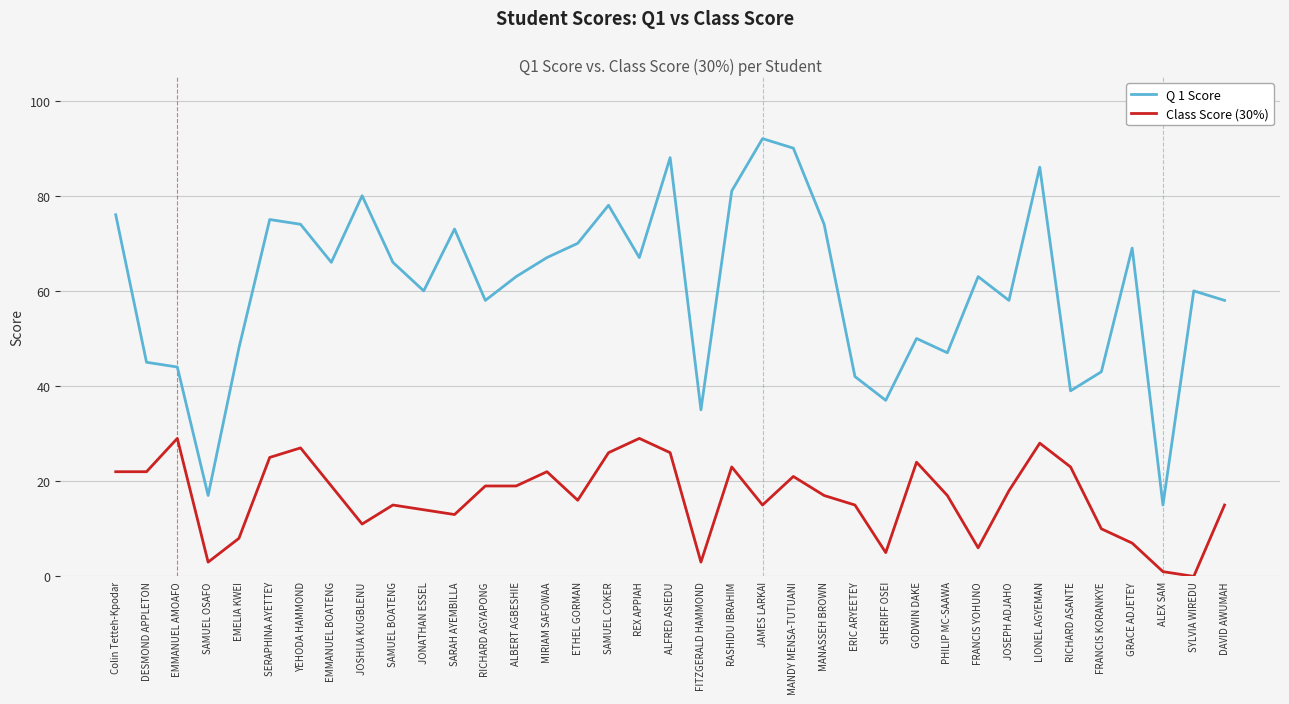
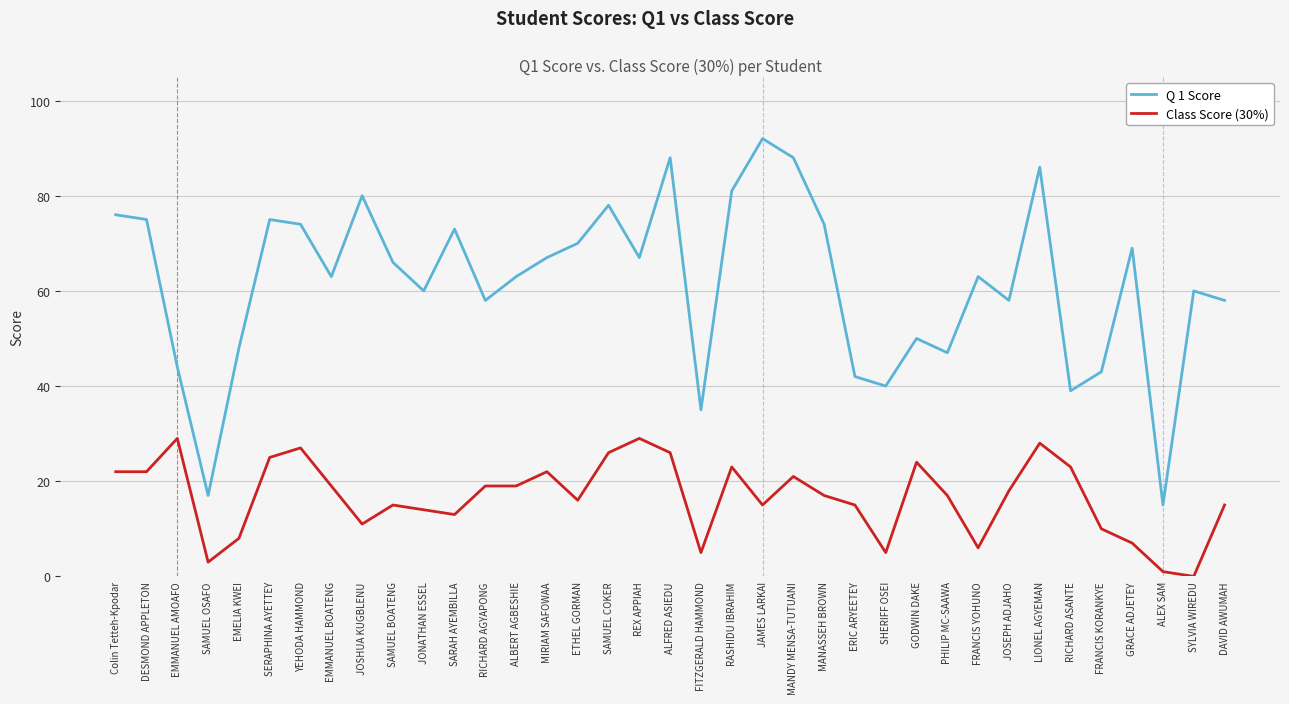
  {
    "Q 1 Score": {
      "Colin Tetteh-Kpodar": 76,
-     "DESMOND APPLETON": 45,
+     "DESMOND APPLETON": 75,
      "EMMANUEL AMOAFO": 44,
      "SAMUEL OSAFO": 17,
      "EMELIA KWEI": 48,
      "SERAPHINA AYETTEY": 75,
      "YEHODA HAMMOND": 74,
-     "EMMANUEL BOATENG": 66,
+     "EMMANUEL BOATENG": 63,
      "JOSHUA KUGBLENU": 80,
      "SAMUEL BOATENG": 66,
      "JONATHAN ESSEL": 60,
      "SARAH AYEMBILLA": 73,
      "RICHARD AGYAPONG": 58,
      "ALBERT AGBESHIE": 63,
      "MIRIAM SAFOWAA": 67,
      "ETHEL GORMAN": 70,
      "SAMUEL COKER": 78,
      "REX APPIAH": 67,
      "ALFRED ASIEDU": 88,
      "FITZGERALD HAMMOND": 35,
      "RASHIDU IBRAHIM": 81,
      "JAMES LARKAI": 92,
-     "MANDY MENSA-TUTUANI": 90,
+     "MANDY MENSA-TUTUANI": 88,
      "MANASSEH BROWN": 74,
      "ERIC ARYEETEY": 42,
-     "SHERIFF OSEI": 37,
+     "SHERIFF OSEI": 40,
      "GODWIN DAKE": 50,
      "PHILIP MC-SAAWA": 47,
      "FRANCIS YOHUNO": 63,
      "JOSEPH ADJAHO": 58,
      "LIONEL AGYEMAN": 86,
      "RICHARD ASANTE": 39,
      "FRANCIS KORANKYE": 43,
      "GRACE ADJETEY": 69,
      "ALEX SAM": 15,
      "SYLVIA WIREDU": 60,
      "DAVID AWUMAH": 58
    },
    "Class Score (30%)": {
      "Colin Tetteh-Kpodar": 22,
      "DESMOND APPLETON": 22,
      "EMMANUEL AMOAFO": 29,
      "SAMUEL OSAFO": 3,
      "EMELIA KWEI": 8,
      "SERAPHINA AYETTEY": 25,
      "YEHODA HAMMOND": 27,
      "EMMANUEL BOATENG": 19,
      "JOSHUA KUGBLENU": 11,
      "SAMUEL BOATENG": 15,
      "JONATHAN ESSEL": 14,
      "SARAH AYEMBILLA": 13,
      "RICHARD AGYAPONG": 19,
      "ALBERT AGBESHIE": 19,
      "MIRIAM SAFOWAA": 22,
      "ETHEL GORMAN": 16,
      "SAMUEL COKER": 26,
      "REX APPIAH": 29,
      "ALFRED ASIEDU": 26,
-     "FITZGERALD HAMMOND": 3,
+     "FITZGERALD HAMMOND": 5,
      "RASHIDU IBRAHIM": 23,
      "JAMES LARKAI": 15,
      "MANDY MENSA-TUTUANI": 21,
      "MANASSEH BROWN": 17,
      "ERIC ARYEETEY": 15,
      "SHERIFF OSEI": 5,
      "GODWIN DAKE": 24,
      "PHILIP MC-SAAWA": 17,
      "FRANCIS YOHUNO": 6,
      "JOSEPH ADJAHO": 18,
      "LIONEL AGYEMAN": 28,
      "RICHARD ASANTE": 23,
      "FRANCIS KORANKYE": 10,
      "GRACE ADJETEY": 7,
      "ALEX SAM": 1,
      "SYLVIA WIREDU": 0,
      "DAVID AWUMAH": 15
    }
  }
